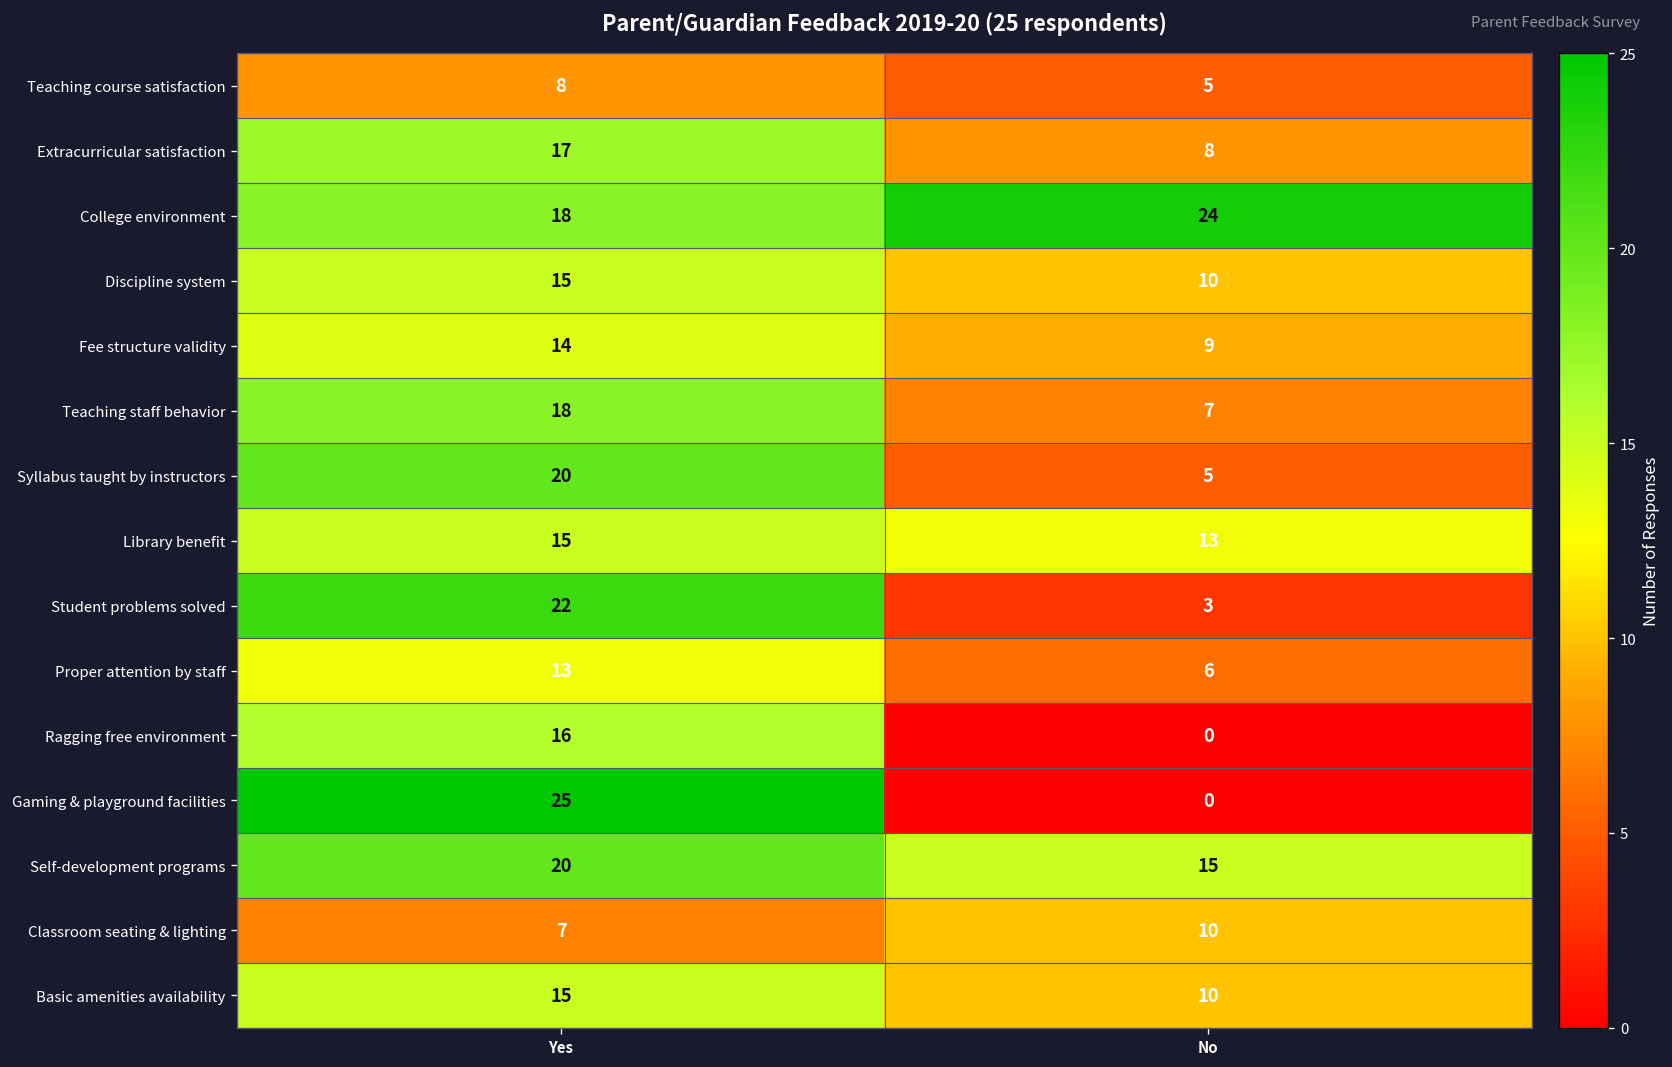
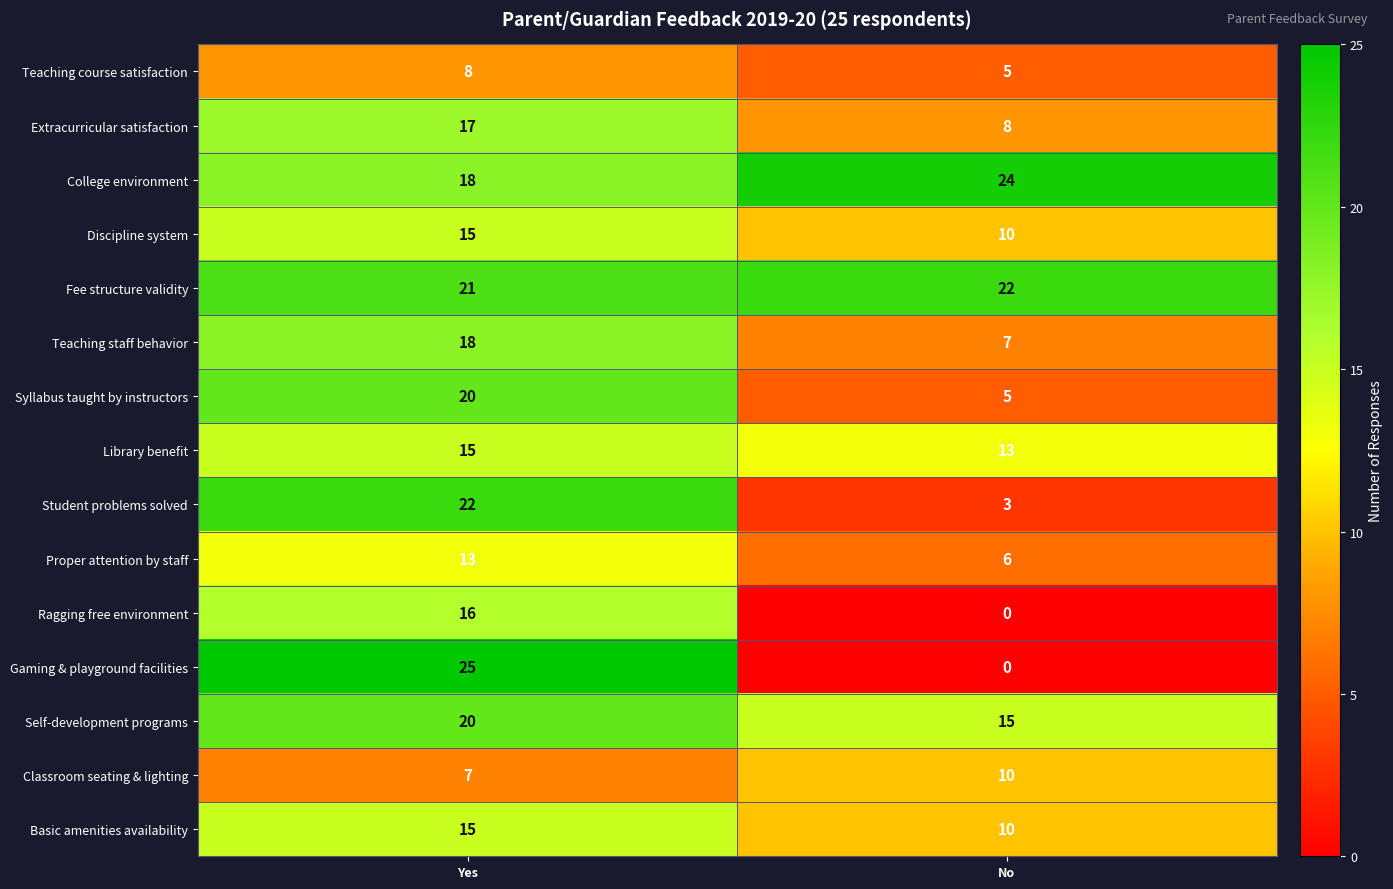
  {
    "Teaching course satisfaction": {
      "Yes": 8,
      "No": 5
    },
    "Extracurricular satisfaction": {
      "Yes": 17,
      "No": 8
    },
    "College environment": {
      "Yes": 18,
      "No": 24
    },
    "Discipline system": {
      "Yes": 15,
      "No": 10
    },
    "Fee structure validity": {
-     "Yes": 14,
-     "No": 9
+     "Yes": 21,
+     "No": 22
    },
    "Teaching staff behavior": {
      "Yes": 18,
      "No": 7
    },
    "Syllabus taught by instructors": {
      "Yes": 20,
      "No": 5
    },
    "Library benefit": {
      "Yes": 15,
      "No": 13
    },
    "Student problems solved": {
      "Yes": 22,
      "No": 3
    },
    "Proper attention by staff": {
      "Yes": 13,
      "No": 6
    },
    "Ragging free environment": {
      "Yes": 16,
      "No": 0
    },
    "Gaming & playground facilities": {
      "Yes": 25,
      "No": 0
    },
    "Self-development programs": {
      "Yes": 20,
      "No": 15
    },
    "Classroom seating & lighting": {
      "Yes": 7,
      "No": 10
    },
    "Basic amenities availability": {
      "Yes": 15,
      "No": 10
    }
  }
